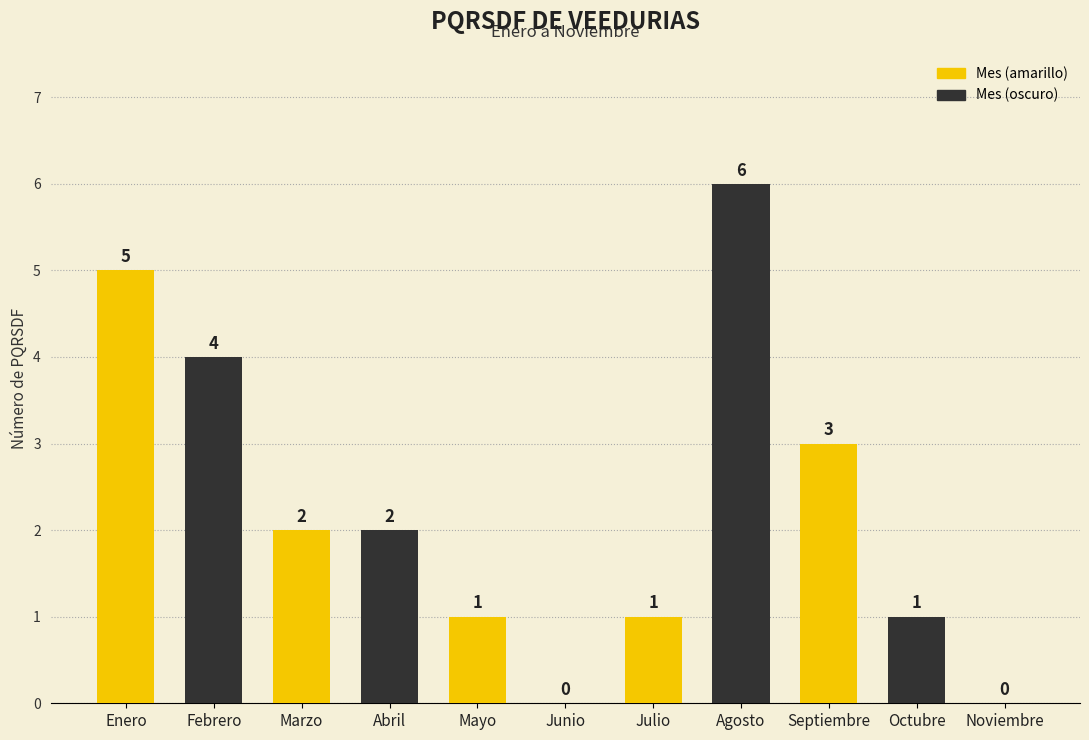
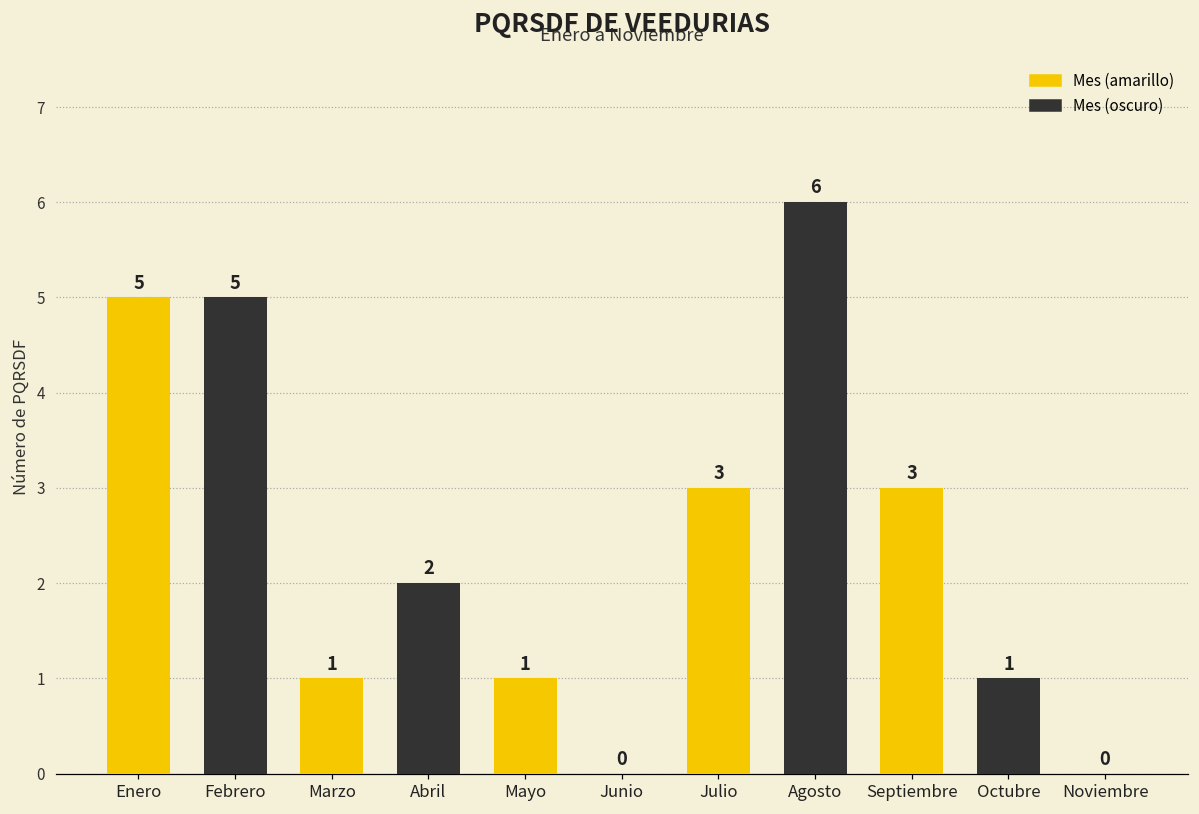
  {
    "Enero": 5,
-   "Febrero": 4,
-   "Marzo": 2,
+   "Febrero": 5,
+   "Marzo": 1,
    "Abril": 2,
    "Mayo": 1,
    "Junio": 0,
-   "Julio": 1,
+   "Julio": 3,
    "Agosto": 6,
    "Septiembre": 3,
    "Octubre": 1,
    "Noviembre": 0
  }
